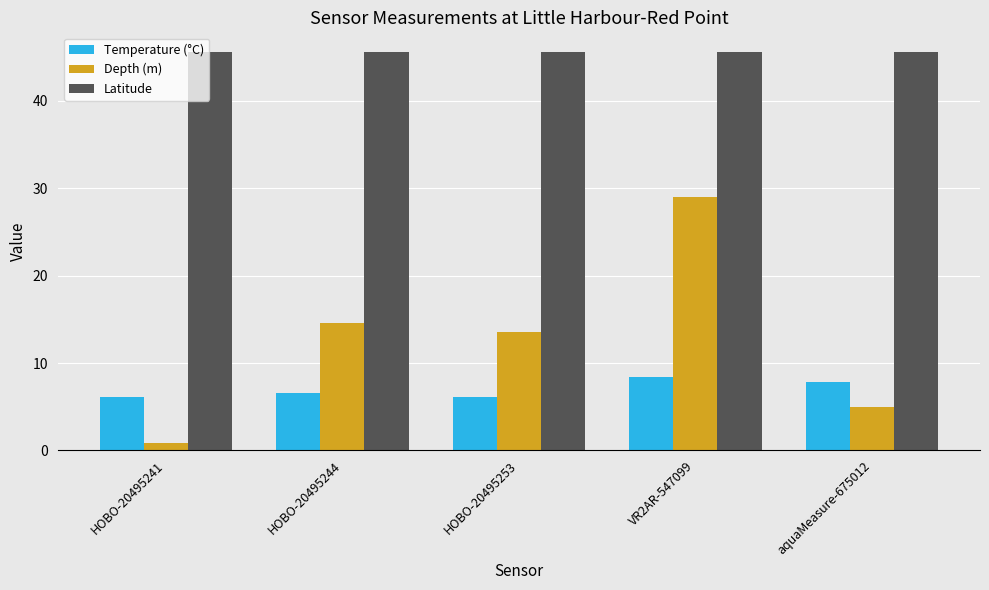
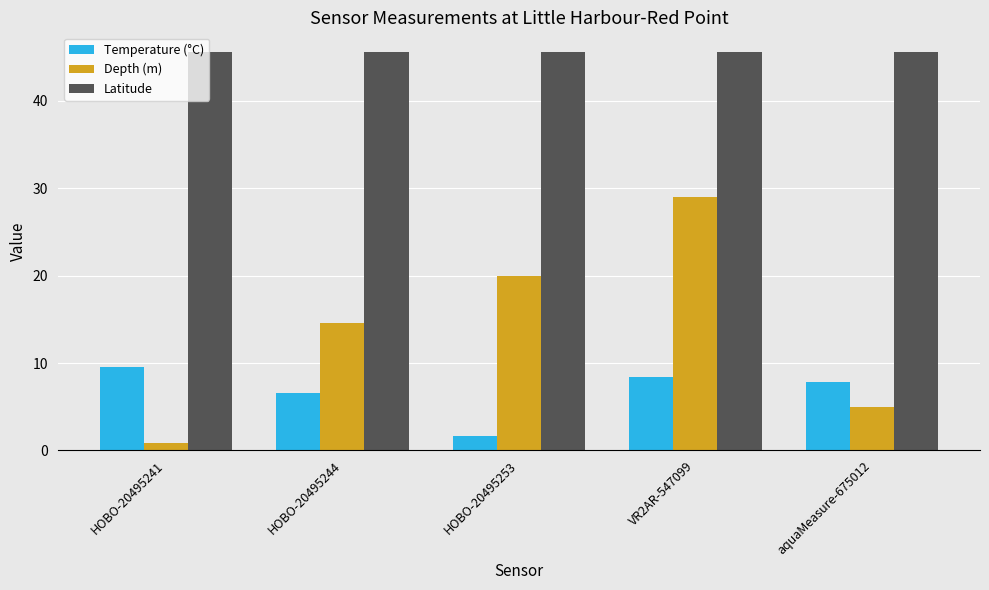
  {
    "Temperature (°C)": {
-     "HOBO-20495241": 6,
+     "HOBO-20495241": 10,
      "HOBO-20495244": 7,
-     "HOBO-20495253": 6,
+     "HOBO-20495253": 2,
      "VR2AR-547099": 8,
      "aquaMeasure-675012": 8
    },
    "Depth (m)": {
      "HOBO-20495241": 1,
      "HOBO-20495244": 15,
-     "HOBO-20495253": 14,
+     "HOBO-20495253": 20,
      "VR2AR-547099": 29,
      "aquaMeasure-675012": 5
    },
    "Latitude": {
      "HOBO-20495241": 46,
      "HOBO-20495244": 46,
      "HOBO-20495253": 46,
      "VR2AR-547099": 46,
      "aquaMeasure-675012": 46
    }
  }
